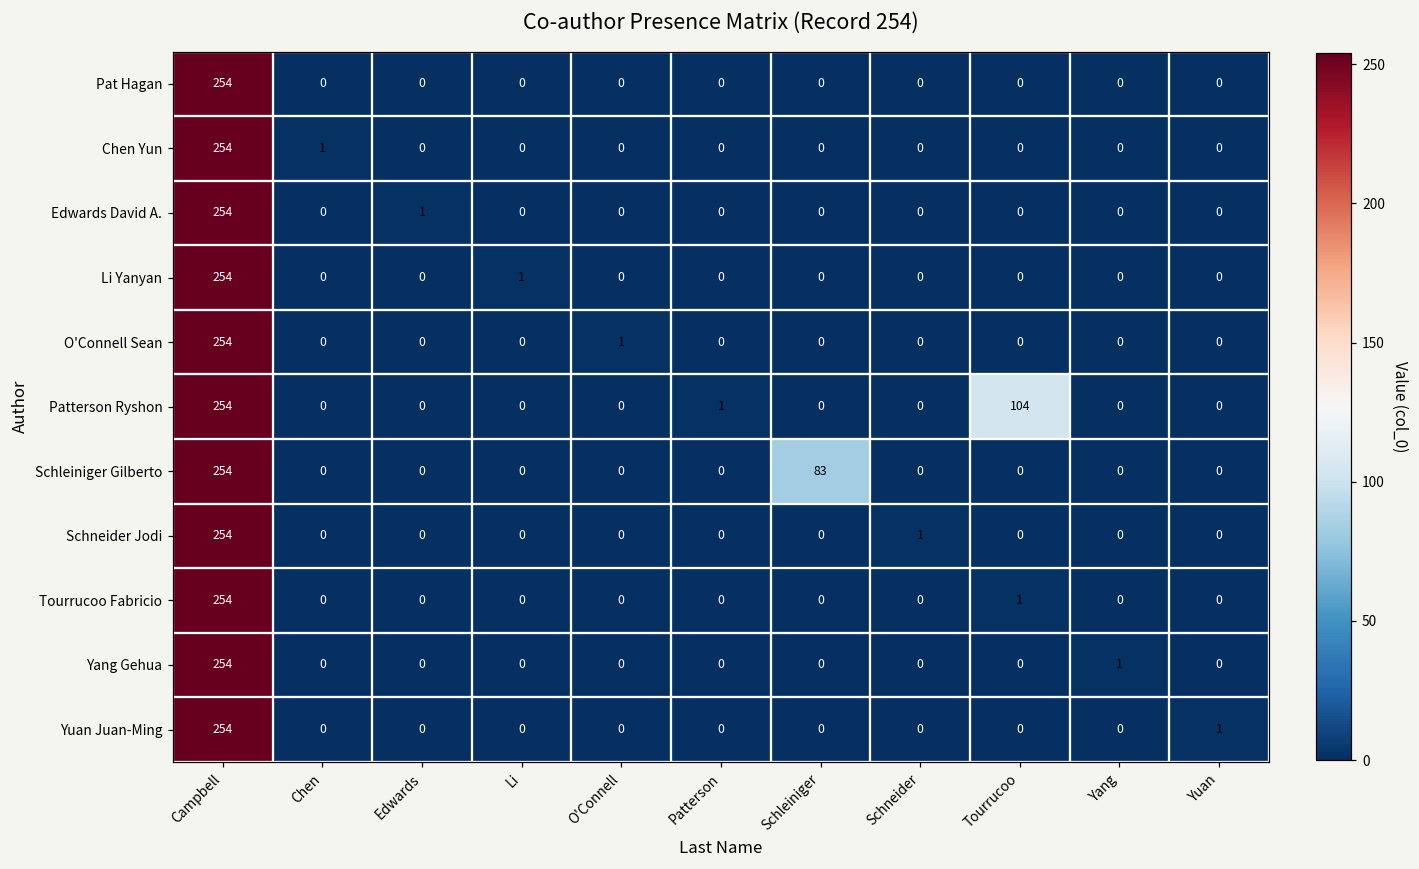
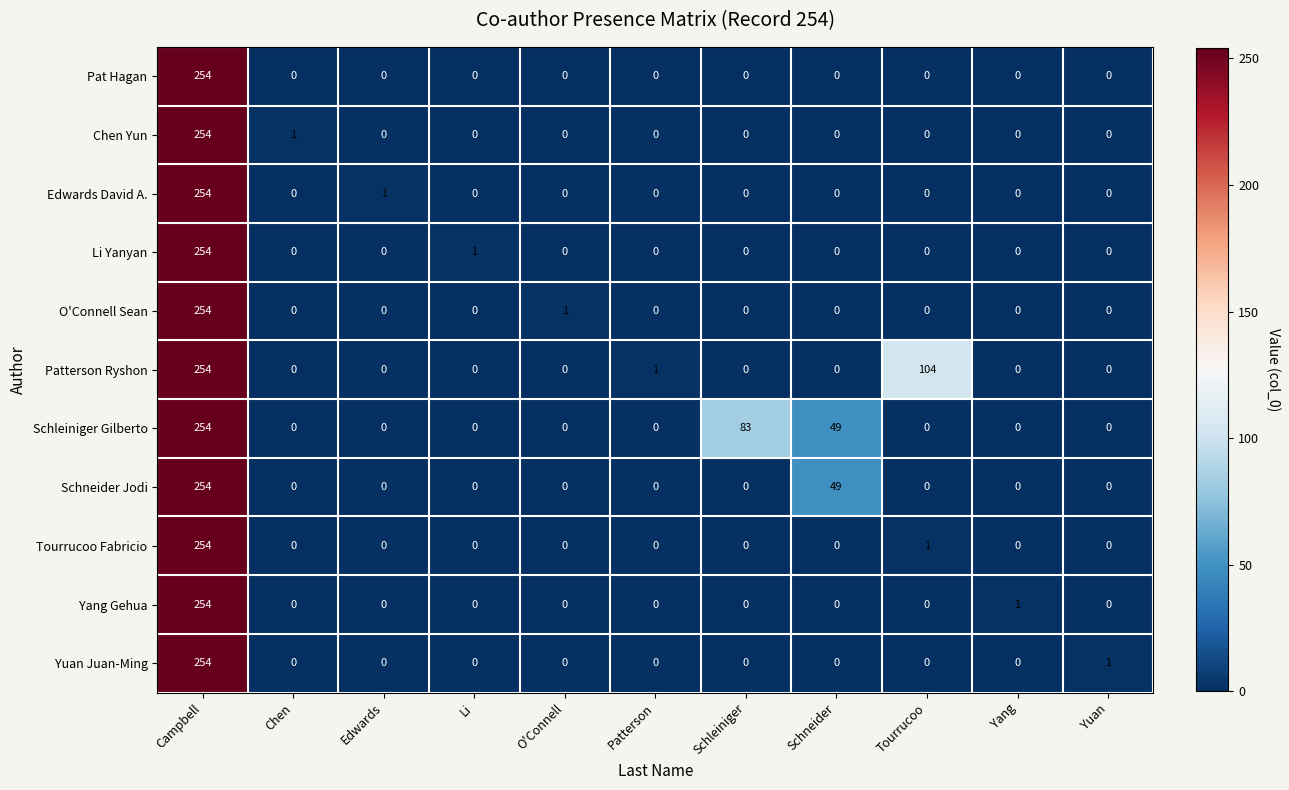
  {
    "Pat Hagan": {
      "Campbell": 254,
      "Chen": 0,
      "Edwards": 0,
      "Li": 0,
      "O'Connell": 0,
      "Patterson": 0,
      "Schleiniger": 0,
      "Schneider": 0,
      "Tourrucoo": 0,
      "Yang": 0,
      "Yuan": 0
    },
    "Chen Yun": {
      "Campbell": 254,
      "Chen": 1,
      "Edwards": 0,
      "Li": 0,
      "O'Connell": 0,
      "Patterson": 0,
      "Schleiniger": 0,
      "Schneider": 0,
      "Tourrucoo": 0,
      "Yang": 0,
      "Yuan": 0
    },
    "Edwards David A.": {
      "Campbell": 254,
      "Chen": 0,
      "Edwards": 1,
      "Li": 0,
      "O'Connell": 0,
      "Patterson": 0,
      "Schleiniger": 0,
      "Schneider": 0,
      "Tourrucoo": 0,
      "Yang": 0,
      "Yuan": 0
    },
    "Li Yanyan": {
      "Campbell": 254,
      "Chen": 0,
      "Edwards": 0,
      "Li": 1,
      "O'Connell": 0,
      "Patterson": 0,
      "Schleiniger": 0,
      "Schneider": 0,
      "Tourrucoo": 0,
      "Yang": 0,
      "Yuan": 0
    },
    "O'Connell Sean": {
      "Campbell": 254,
      "Chen": 0,
      "Edwards": 0,
      "Li": 0,
      "O'Connell": 1,
      "Patterson": 0,
      "Schleiniger": 0,
      "Schneider": 0,
      "Tourrucoo": 0,
      "Yang": 0,
      "Yuan": 0
    },
    "Patterson Ryshon": {
      "Campbell": 254,
      "Chen": 0,
      "Edwards": 0,
      "Li": 0,
      "O'Connell": 0,
      "Patterson": 1,
      "Schleiniger": 0,
      "Schneider": 0,
      "Tourrucoo": 104,
      "Yang": 0,
      "Yuan": 0
    },
    "Schleiniger Gilberto": {
      "Campbell": 254,
      "Chen": 0,
      "Edwards": 0,
      "Li": 0,
      "O'Connell": 0,
      "Patterson": 0,
      "Schleiniger": 83,
-     "Schneider": 0,
+     "Schneider": 49,
      "Tourrucoo": 0,
      "Yang": 0,
      "Yuan": 0
    },
    "Schneider Jodi": {
      "Campbell": 254,
      "Chen": 0,
      "Edwards": 0,
      "Li": 0,
      "O'Connell": 0,
      "Patterson": 0,
      "Schleiniger": 0,
-     "Schneider": 1,
+     "Schneider": 49,
      "Tourrucoo": 0,
      "Yang": 0,
      "Yuan": 0
    },
    "Tourrucoo Fabricio": {
      "Campbell": 254,
      "Chen": 0,
      "Edwards": 0,
      "Li": 0,
      "O'Connell": 0,
      "Patterson": 0,
      "Schleiniger": 0,
      "Schneider": 0,
      "Tourrucoo": 1,
      "Yang": 0,
      "Yuan": 0
    },
    "Yang Gehua": {
      "Campbell": 254,
      "Chen": 0,
      "Edwards": 0,
      "Li": 0,
      "O'Connell": 0,
      "Patterson": 0,
      "Schleiniger": 0,
      "Schneider": 0,
      "Tourrucoo": 0,
      "Yang": 1,
      "Yuan": 0
    },
    "Yuan Juan-Ming": {
      "Campbell": 254,
      "Chen": 0,
      "Edwards": 0,
      "Li": 0,
      "O'Connell": 0,
      "Patterson": 0,
      "Schleiniger": 0,
      "Schneider": 0,
      "Tourrucoo": 0,
      "Yang": 0,
      "Yuan": 1
    }
  }
